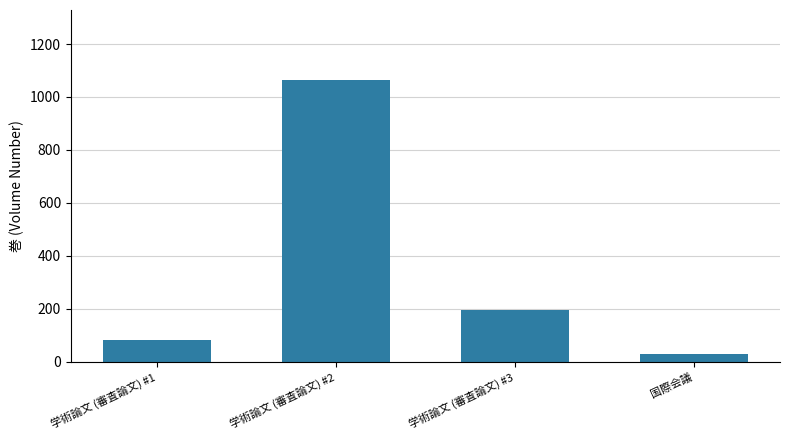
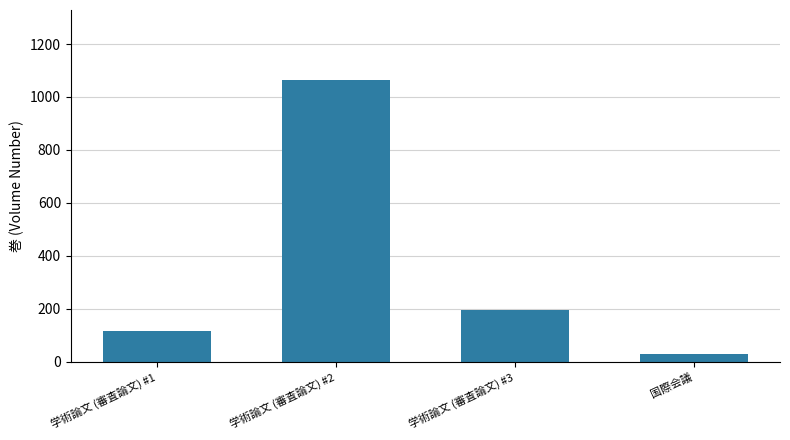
  {
-   "学術論文 (審査論文) #1": 80,
+   "学術論文 (審査論文) #1": 120,
    "学術論文 (審査論文) #2": 1060,
    "学術論文 (審査論文) #3": 200,
    "国際会議": 30
  }
